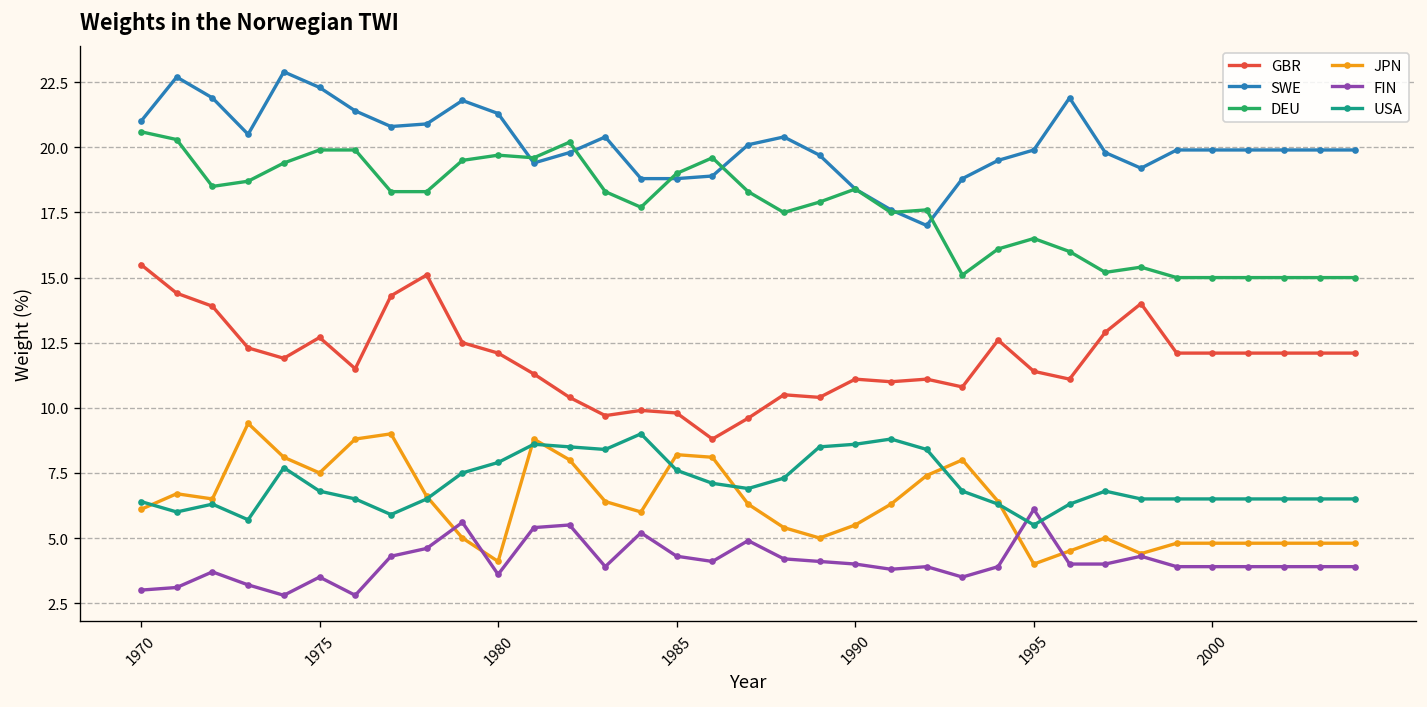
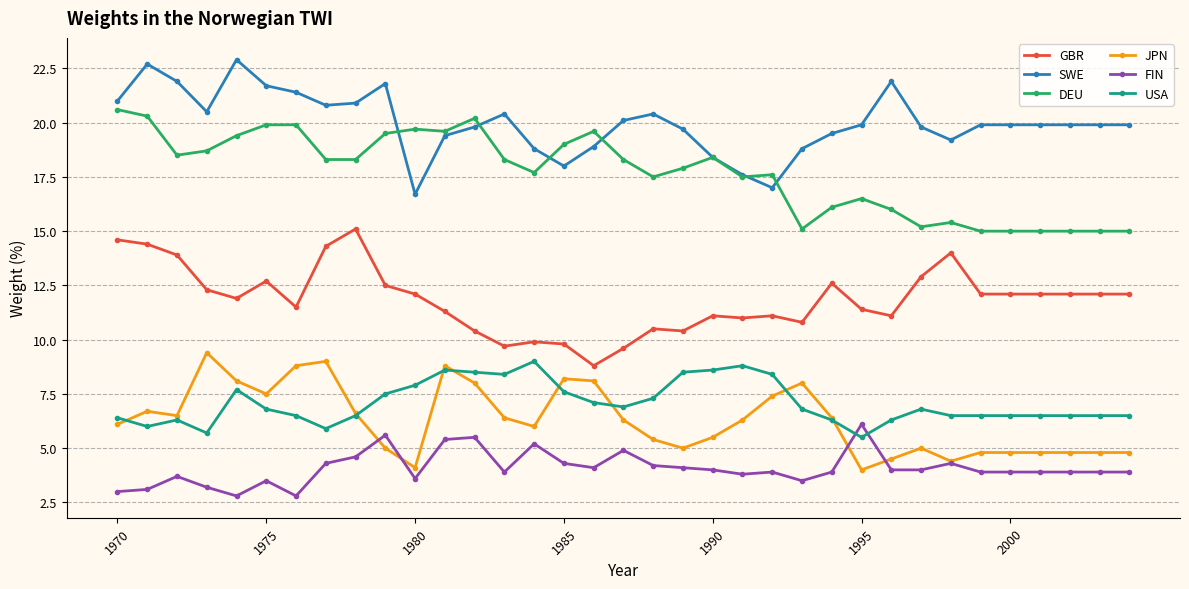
  {
    "GBR": {
-     "1970": 15.5,
+     "1970": 14.6,
      "1975": 12.7,
      "1980": 12.1,
      "1985": 9.8,
      "1990": 11.1,
      "1995": 11.4,
      "2000": 12.1
    },
    "SWE": {
      "1970": 21.0,
-     "1975": 22.3,
-     "1980": 21.3,
-     "1985": 18.8,
+     "1975": 21.7,
+     "1980": 16.7,
+     "1985": 18.0,
      "1995": 19.9,
      "2000": 19.9
    },
    "JPN": {
      "1970": 6.1,
      "1975": 7.5,
      "1980": 4.1,
      "1985": 8.2,
      "1990": 5.5,
      "1995": 4.0,
      "2000": 4.8
    },
    "FIN": {
      "1970": 3.0,
      "1975": 3.5,
      "1980": 3.6,
      "1985": 4.3,
      "1990": 4.0,
      "1995": 6.1,
      "2000": 3.9
    }
  }
